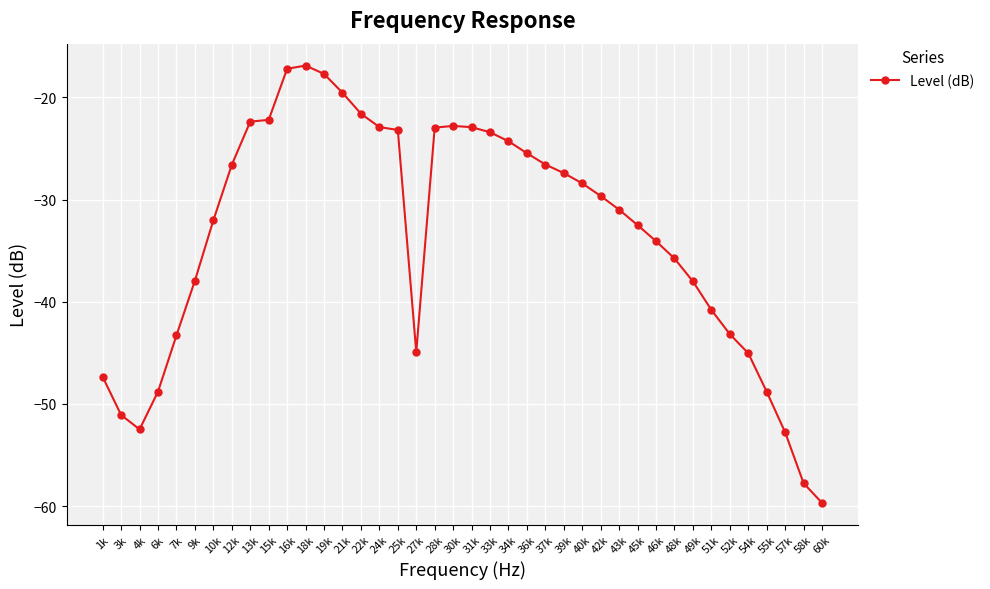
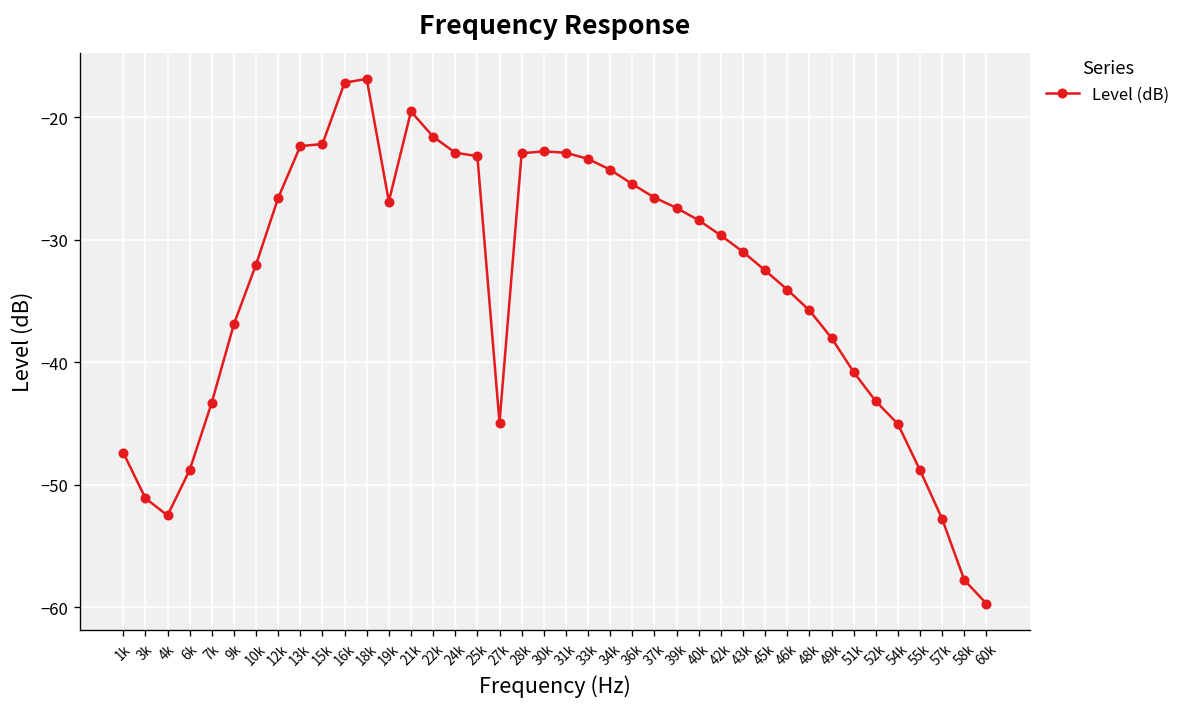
  {
    "1k": -47.4,
    "3k": -51.1,
    "4k": -52.5,
    "6k": -48.8,
    "7k": -43.3,
-   "9k": -37.9,
+   "9k": -36.9,
    "10k": -32.0,
    "12k": -26.6,
    "13k": -22.4,
    "15k": -22.2,
    "16k": -17.2,
    "18k": -16.9,
-   "19k": -17.7,
+   "19k": -26.9,
    "21k": -19.5,
    "22k": -21.6,
    "24k": -22.9,
    "25k": -23.2,
    "27k": -44.9,
    "28k": -23.0,
    "30k": -22.8,
    "31k": -22.9,
    "33k": -23.4,
    "34k": -24.3,
    "36k": -25.5,
    "37k": -26.6,
    "39k": -27.4,
    "40k": -28.4,
    "42k": -29.7,
    "43k": -31.0,
    "45k": -32.5,
    "46k": -34.1,
    "48k": -35.8,
    "49k": -38.0,
    "51k": -40.8,
    "52k": -43.2,
    "54k": -45.0,
    "55k": -48.8,
    "57k": -52.8,
    "58k": -57.8,
    "60k": -59.7
  }
